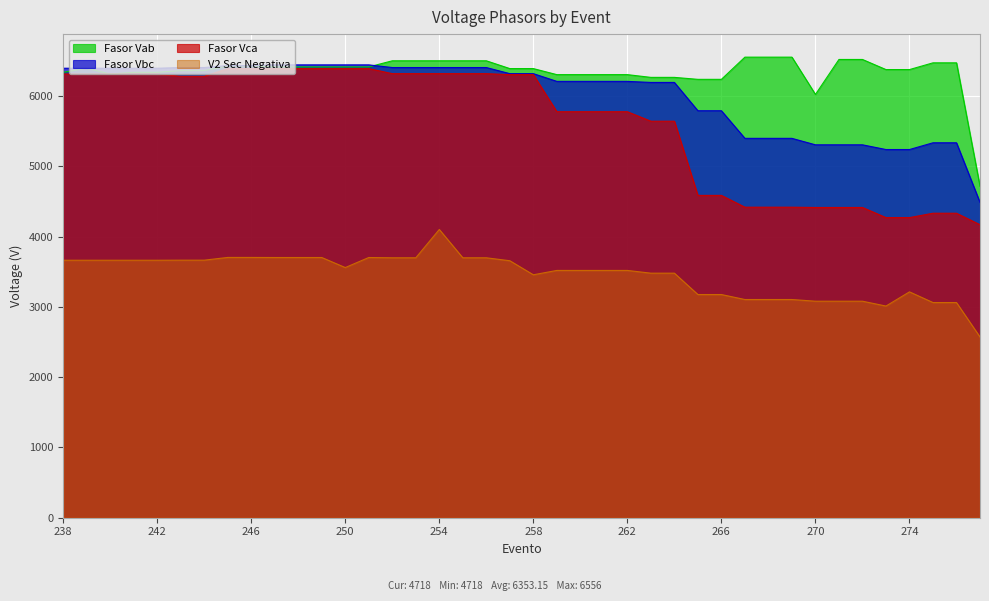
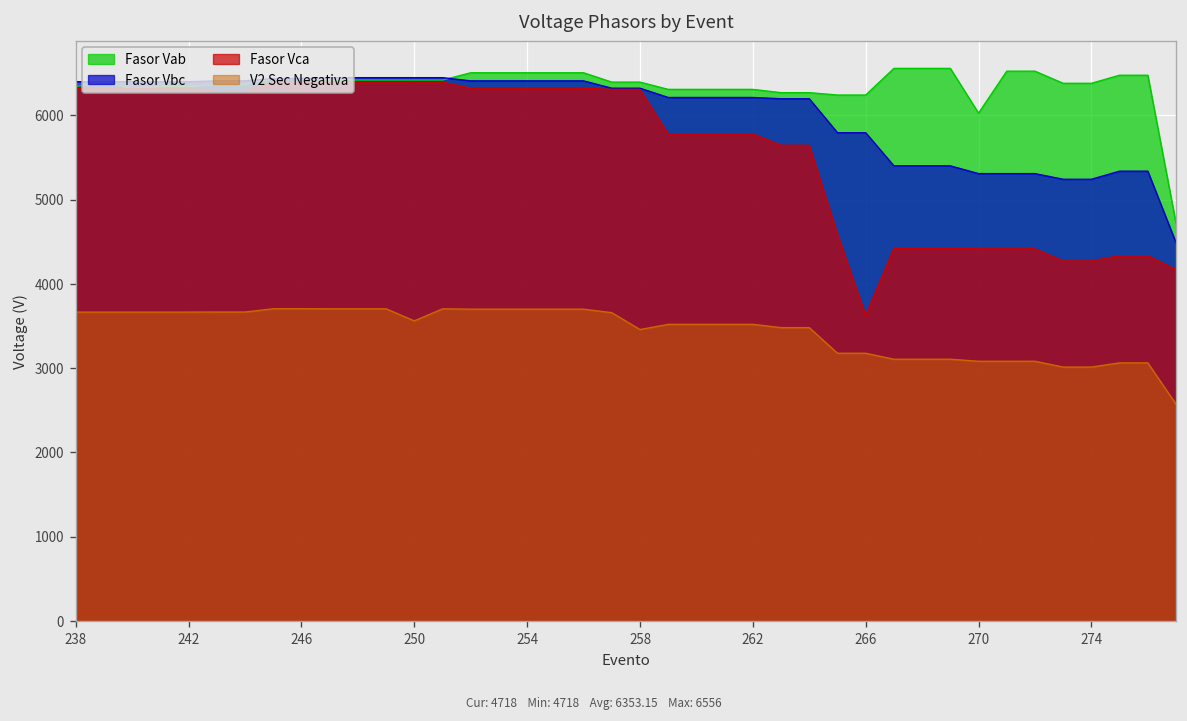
  {
    "Fasor Vab": {
      "254": 6500,
      "258": 6400,
      "262": 6300,
      "266": 6200,
      "270": 6000,
      "274": 6400
    },
    "Fasor Vbc": {
      "238": 6400,
      "254": 6400,
      "262": 6200,
      "266": 5800,
      "270": 5300,
      "274": 5200
    },
    "Fasor Vca": {
      "254": 6300,
      "262": 5800,
-     "266": 4600,
+     "266": 3600,
      "270": 4400,
      "274": 4300
    },
    "V2 Sec Negativa": {
      "238": 3700,
      "242": 3700,
      "246": 3700,
      "250": 3600,
-     "254": 4100,
+     "254": 3700,
      "258": 3500,
      "262": 3500,
      "266": 3200,
      "270": 3100,
-     "274": 3200
+     "274": 3000
    }
  }
